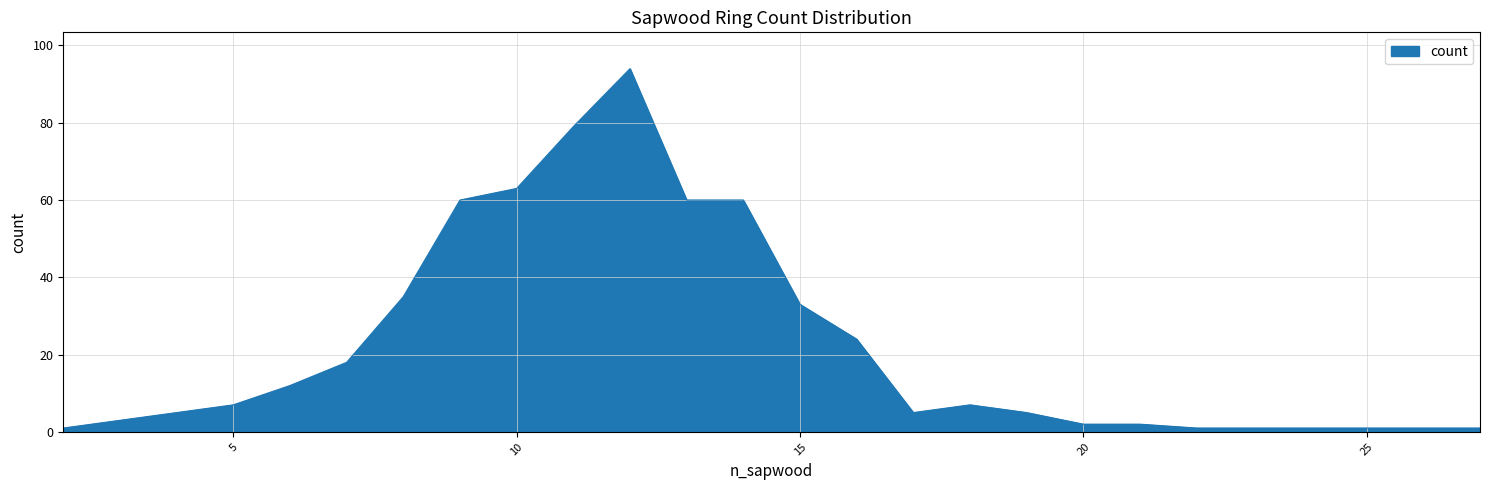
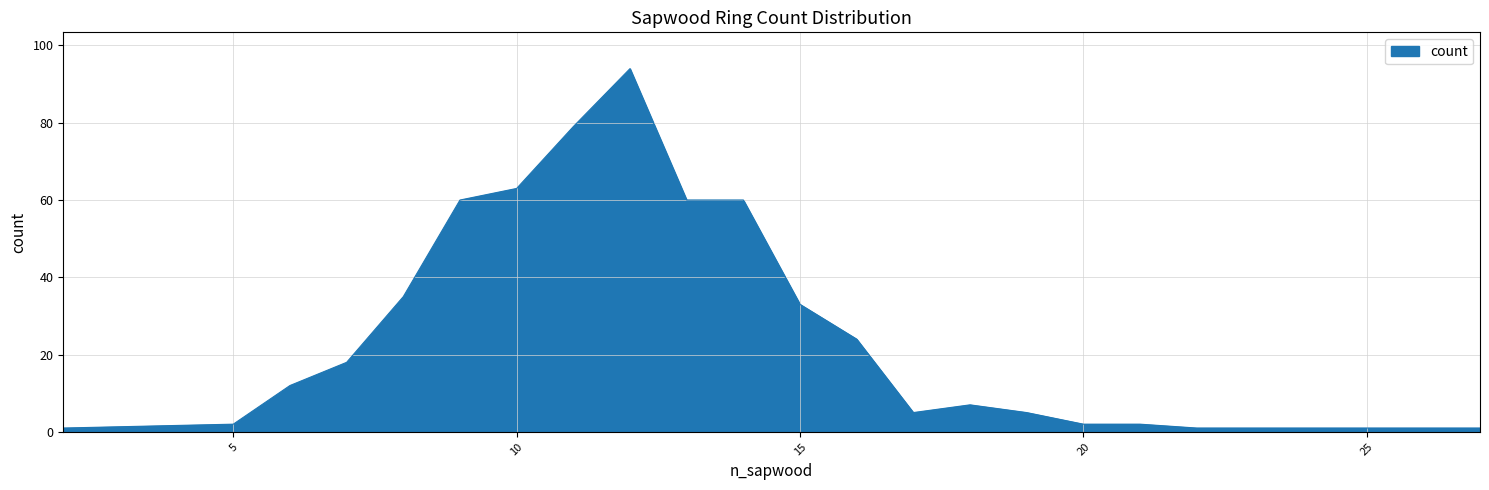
  {
-   "5": 7,
+   "5": 2,
    "10": 63,
    "15": 33,
    "20": 2
  }
